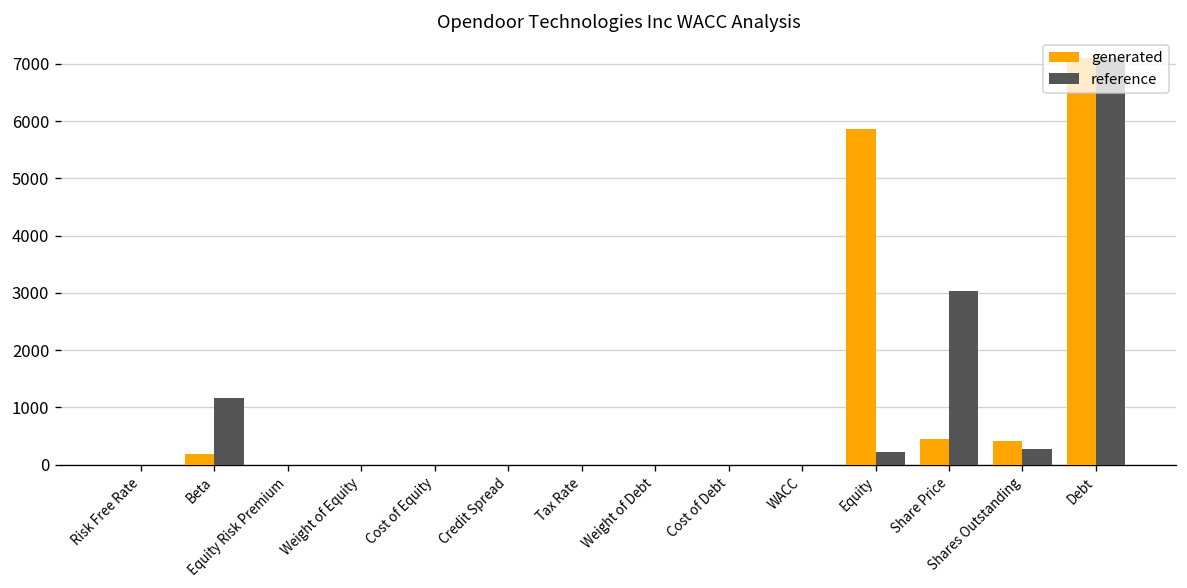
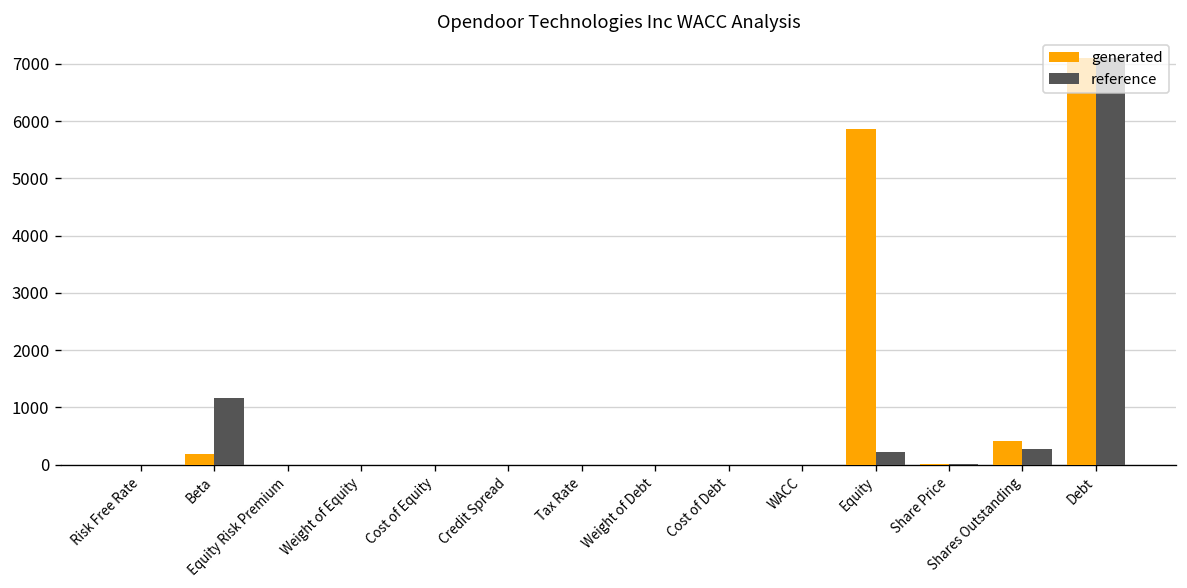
  {
    "generated": {
      "Beta": 200,
      "Equity": 5900,
-     "Share Price": 400,
+     "Share Price": 0,
      "Shares Outstanding": 400
    },
    "reference": {
      "Beta": 1200,
      "Equity": 200,
-     "Share Price": 3000,
+     "Share Price": 0,
      "Shares Outstanding": 300
    }
  }
